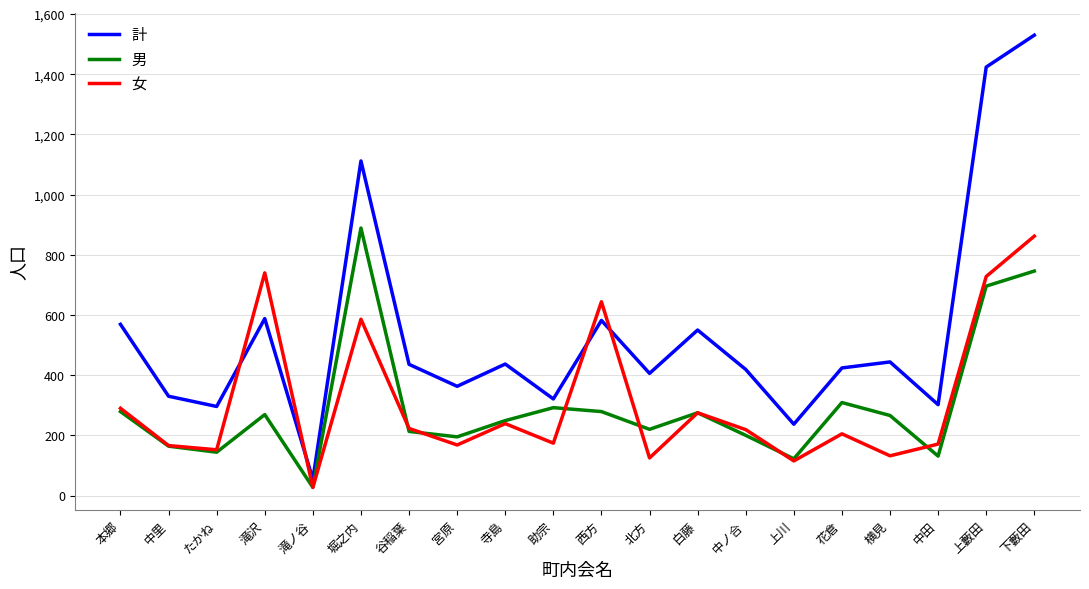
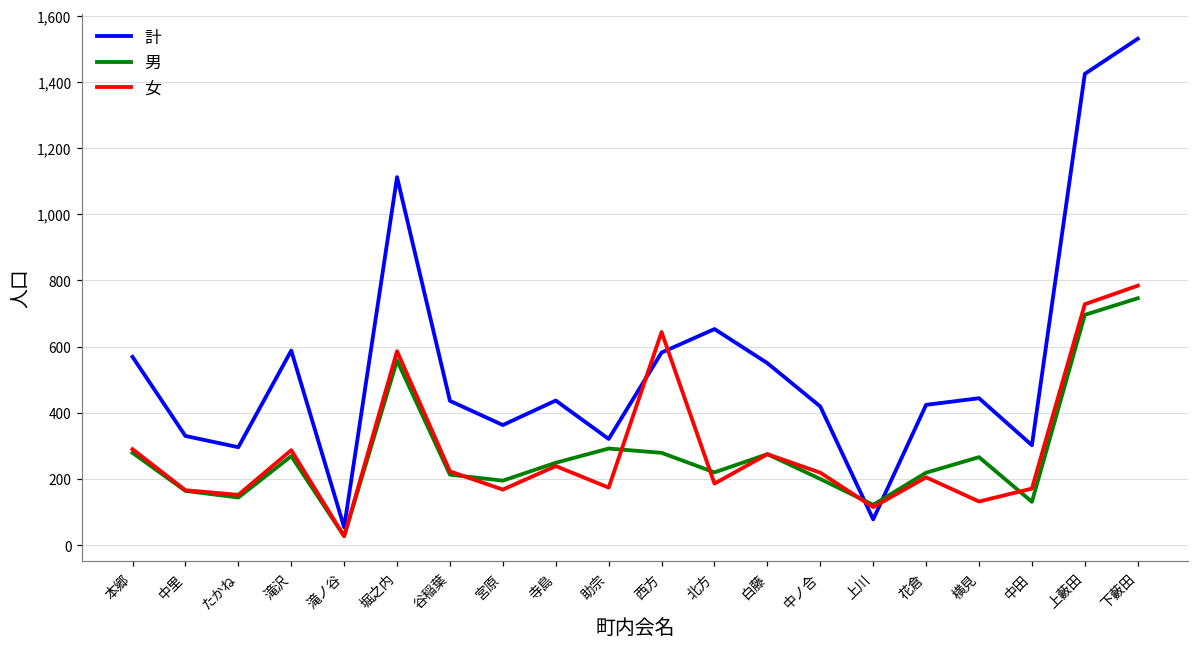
  {
    "計": {
      "本郷": "570",
      "中里": "330",
      "たかね": "300",
      "滝沢": "590",
      "滝ノ谷": "50",
      "堀之内": "1,110",
      "谷稲葉": "440",
      "宮原": "360",
      "寺島": "440",
      "助宗": "320",
      "西方": "580",
-     "北方": "410",
+     "北方": "650",
      "白藤": "550",
      "中ノ合": "420",
-     "上川": "240",
+     "上川": "80",
      "花倉": "420",
      "横見": "440",
      "中田": "300",
      "上藪田": "1,420",
      "下藪田": "1,530"
    },
    "男": {
      "本郷": "280",
      "滝沢": "270",
-     "堀之内": "890",
+     "堀之内": "560",
      "谷稲葉": "210",
      "宮原": "200",
      "寺島": "250",
      "助宗": "290",
      "西方": "280",
      "北方": "220",
      "中ノ合": "200",
-     "花倉": "310",
+     "花倉": "220",
      "横見": "270",
      "中田": "130",
      "上藪田": "700",
      "下藪田": "750"
    },
    "女": {
      "本郷": "290",
-     "滝沢": "740",
+     "滝沢": "290",
      "堀之内": "590",
      "谷稲葉": "220",
      "宮原": "170",
      "寺島": "240",
      "助宗": "170",
      "西方": "640",
-     "北方": "130",
+     "北方": "190",
      "中ノ合": "220",
      "花倉": "210",
      "横見": "130",
      "中田": "170",
      "上藪田": "730",
-     "下藪田": "860"
+     "下藪田": "780"
    }
  }
